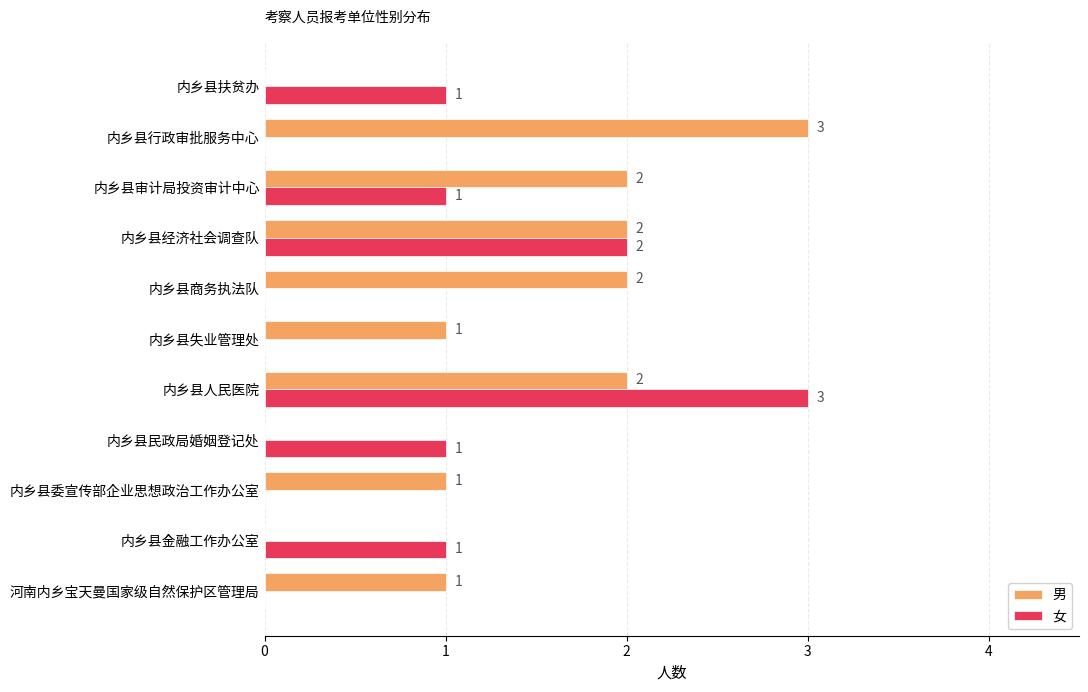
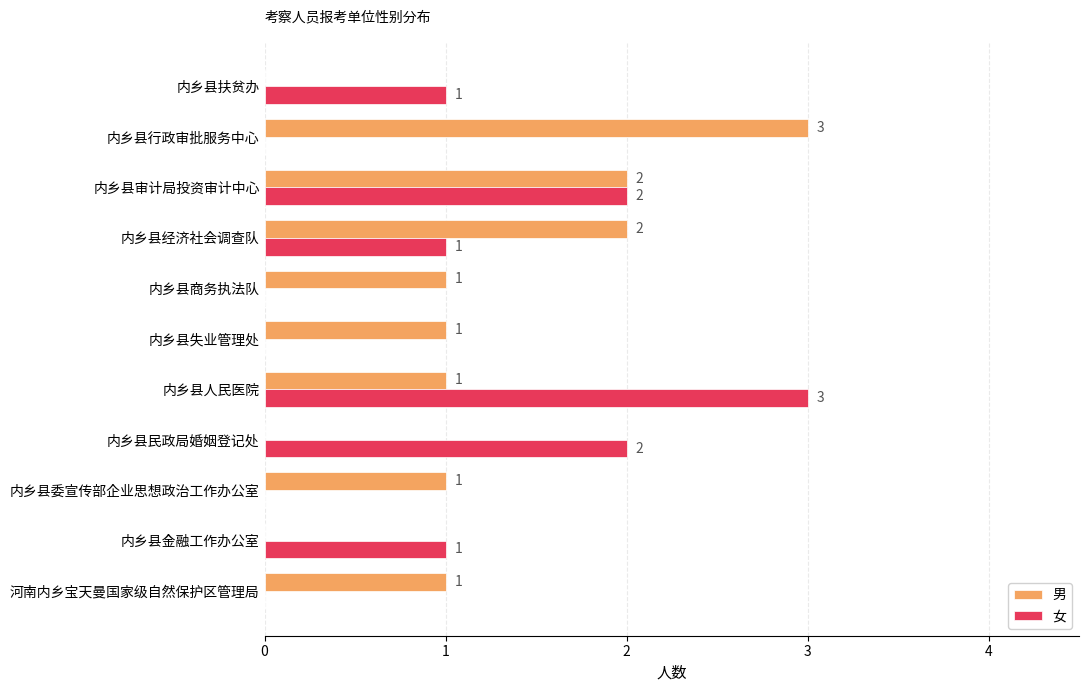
  {
    "男": {
      "内乡县行政审批服务中心": 3,
      "内乡县审计局投资审计中心": 2,
      "内乡县经济社会调查队": 2,
-     "内乡县商务执法队": 2,
+     "内乡县商务执法队": 1,
      "内乡县失业管理处": 1,
-     "内乡县人民医院": 2,
+     "内乡县人民医院": 1,
      "内乡县委宣传部企业思想政治工作办公室": 1,
      "河南内乡宝天曼国家级自然保护区管理局": 1
    },
    "女": {
      "内乡县扶贫办": 1,
-     "内乡县审计局投资审计中心": 1,
-     "内乡县经济社会调查队": 2,
+     "内乡县审计局投资审计中心": 2,
+     "内乡县经济社会调查队": 1,
      "内乡县人民医院": 3,
-     "内乡县民政局婚姻登记处": 1,
+     "内乡县民政局婚姻登记处": 2,
      "内乡县金融工作办公室": 1
    }
  }
